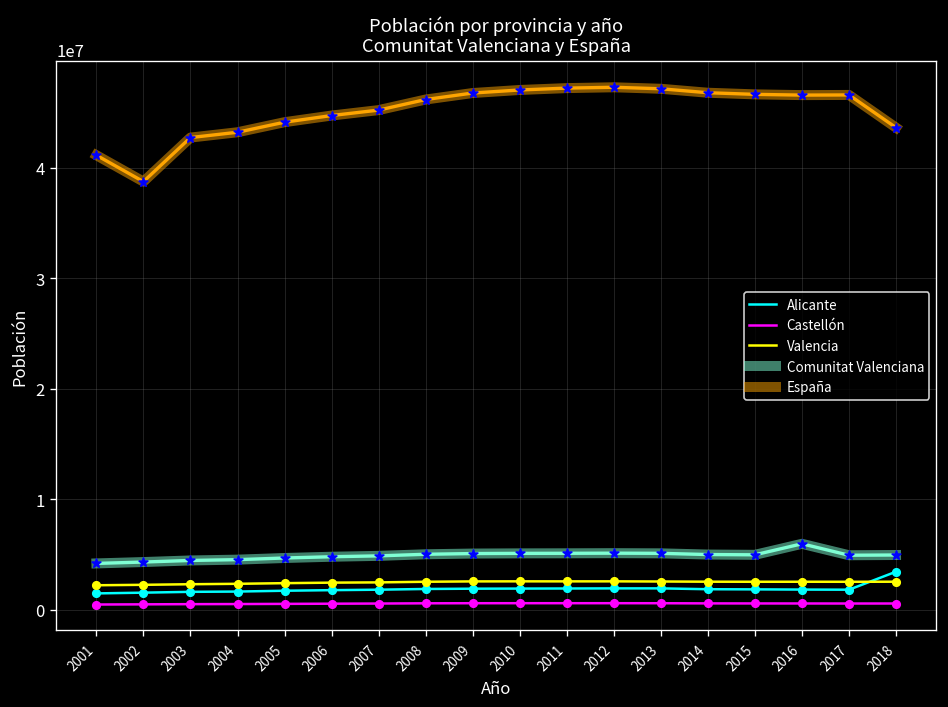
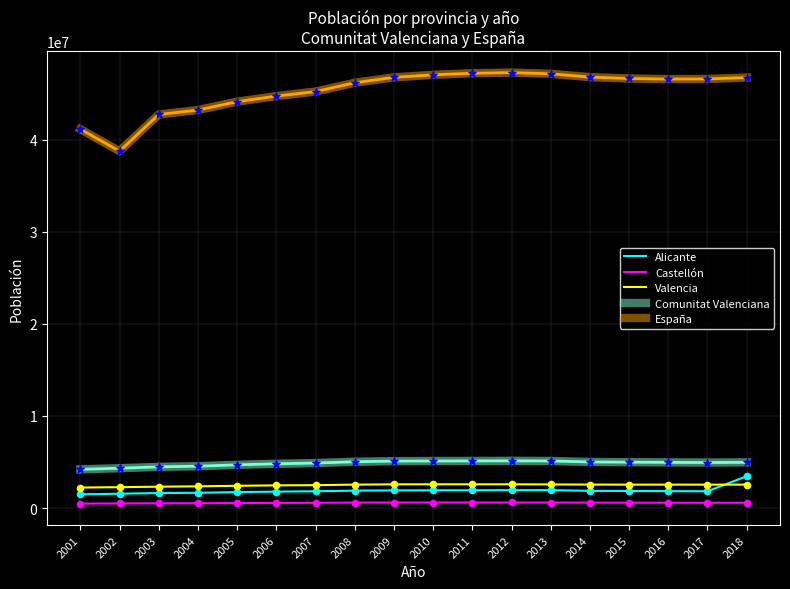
  {
    "Alicante": {
      "2001": 1000000,
      "2002": 2000000,
      "2003": 2000000,
      "2004": 2000000,
      "2005": 2000000,
      "2006": 2000000,
      "2007": 2000000,
      "2008": 2000000,
      "2009": 2000000,
      "2010": 2000000,
      "2011": 2000000,
      "2012": 2000000,
      "2013": 2000000,
      "2014": 2000000,
      "2015": 2000000,
      "2016": 2000000,
      "2017": 2000000,
      "2018": 3000000
    },
    "Castellón": {
      "2001": 0,
      "2002": 1000000,
      "2003": 1000000,
      "2004": 1000000,
      "2005": 1000000,
      "2006": 1000000,
      "2007": 1000000,
      "2008": 1000000,
      "2009": 1000000,
      "2010": 1000000,
      "2011": 1000000,
      "2012": 1000000,
      "2013": 1000000,
      "2014": 1000000,
      "2015": 1000000,
      "2016": 1000000,
      "2017": 1000000,
      "2018": 1000000
    },
    "Valencia": {
      "2001": 2000000,
      "2002": 2000000,
      "2003": 2000000,
      "2004": 2000000,
      "2005": 2000000,
      "2006": 2000000,
      "2007": 2000000,
      "2008": 3000000,
      "2009": 3000000,
      "2010": 3000000,
      "2011": 3000000,
      "2012": 3000000,
      "2013": 3000000,
      "2014": 3000000,
      "2015": 3000000,
      "2016": 3000000,
      "2017": 3000000,
      "2018": 3000000
    },
    "Comunitat Valenciana": {
      "2001": 4000000,
      "2002": 4000000,
      "2003": 4000000,
      "2004": 5000000,
      "2005": 5000000,
      "2006": 5000000,
      "2007": 5000000,
      "2008": 5000000,
      "2009": 5000000,
      "2010": 5000000,
      "2011": 5000000,
      "2012": 5000000,
      "2013": 5000000,
      "2014": 5000000,
      "2015": 5000000,
-     "2016": 6000000,
+     "2016": 5000000,
      "2017": 5000000,
      "2018": 5000000
    },
    "España": {
      "2001": 41000000,
      "2002": 39000000,
      "2003": 43000000,
      "2004": 43000000,
      "2005": 44000000,
      "2006": 45000000,
      "2007": 45000000,
      "2008": 46000000,
      "2009": 47000000,
      "2010": 47000000,
      "2011": 47000000,
      "2012": 47000000,
      "2013": 47000000,
      "2014": 47000000,
      "2015": 47000000,
      "2016": 47000000,
      "2017": 47000000,
-     "2018": 44000000
+     "2018": 47000000
    }
  }
